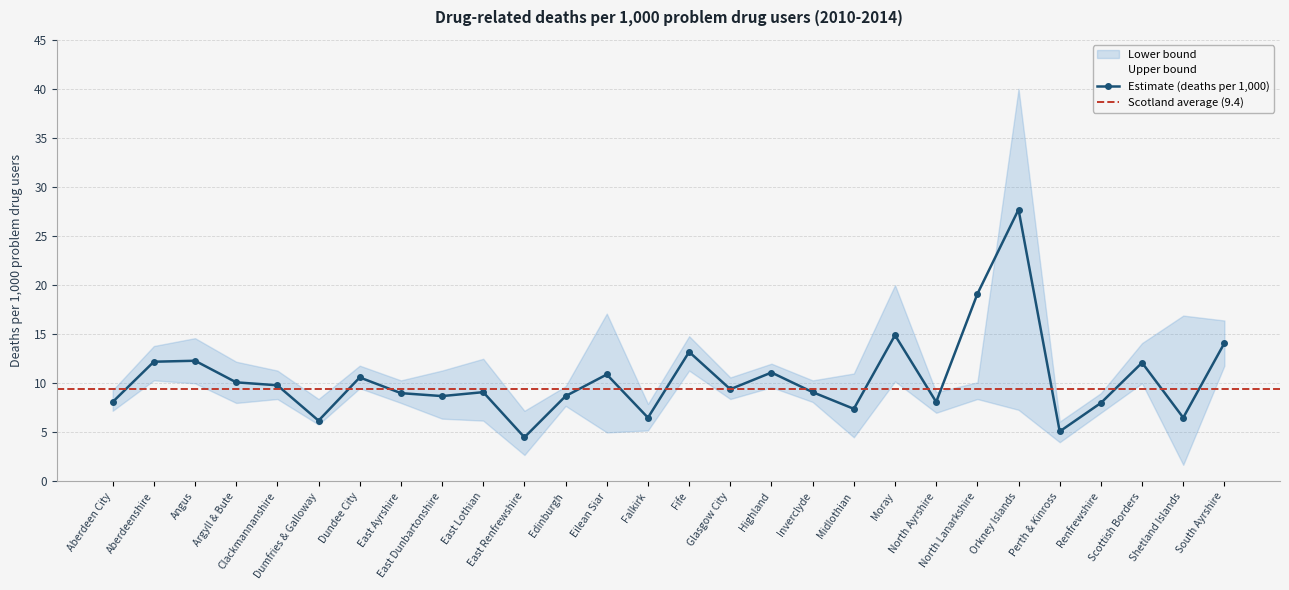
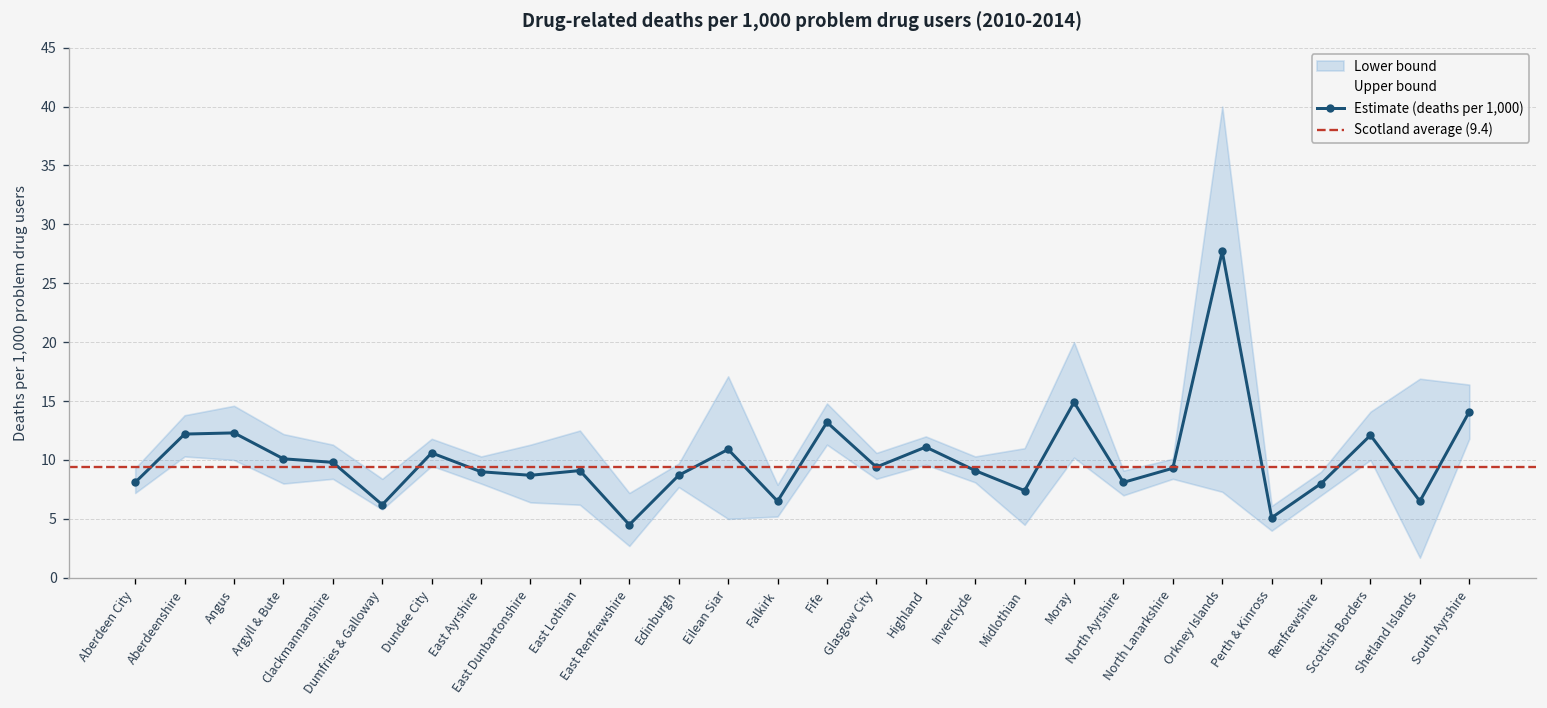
  {
    "Estimate (deaths per 1,000)": {
      "Aberdeen City": 8,
      "Aberdeenshire": 12,
      "Angus": 12,
      "Argyll & Bute": 10,
      "Clackmannanshire": 10,
      "Dumfries & Galloway": 6,
      "Dundee City": 11,
      "East Ayrshire": 9,
      "East Dunbartonshire": 9,
      "East Lothian": 9,
      "East Renfrewshire": 5,
      "Edinburgh": 9,
      "Eilean Siar": 11,
      "Falkirk": 7,
      "Fife": 13,
      "Glasgow City": 9,
      "Highland": 11,
      "Inverclyde": 9,
      "Midlothian": 7,
      "Moray": 15,
      "North Ayrshire": 8,
-     "North Lanarkshire": 19,
+     "North Lanarkshire": 9,
      "Orkney Islands": 28,
      "Perth & Kinross": 5,
      "Renfrewshire": 8,
      "Scottish Borders": 12,
      "Shetland Islands": 7,
      "South Ayrshire": 14
    }
  }
